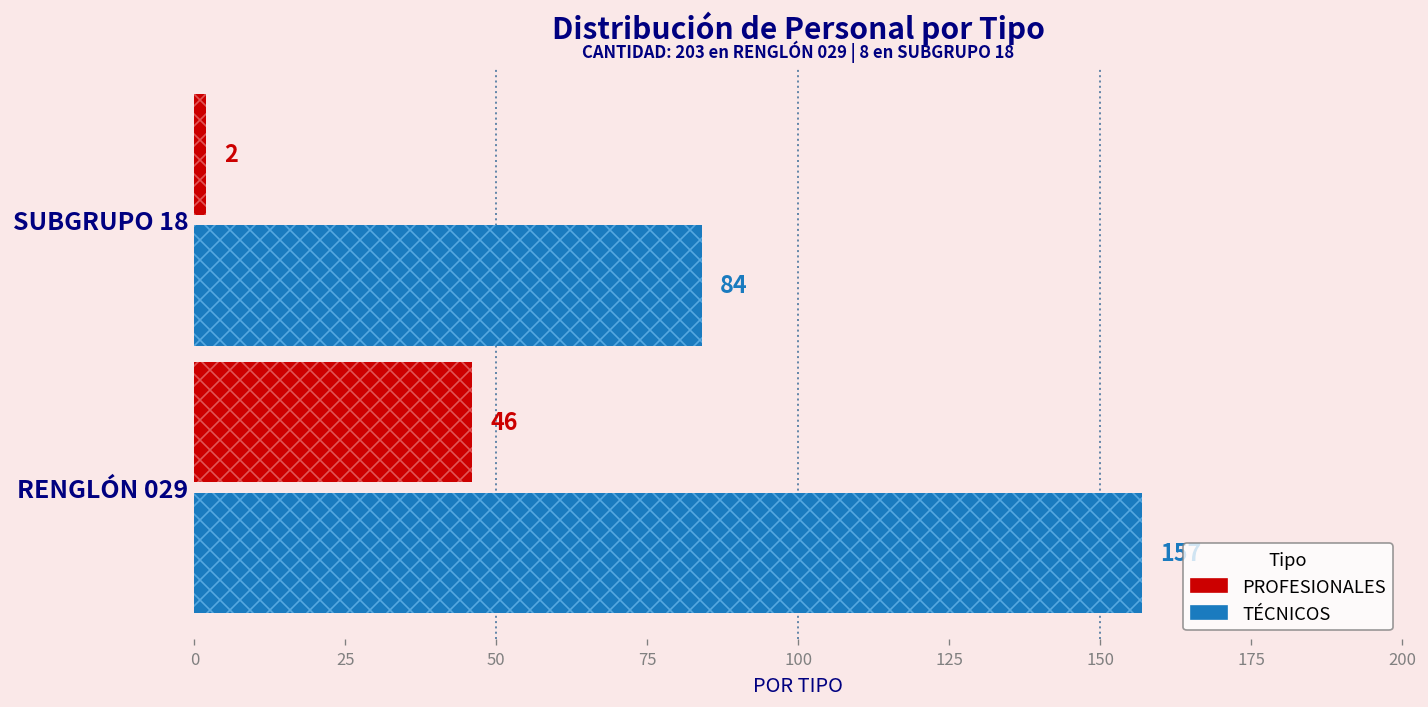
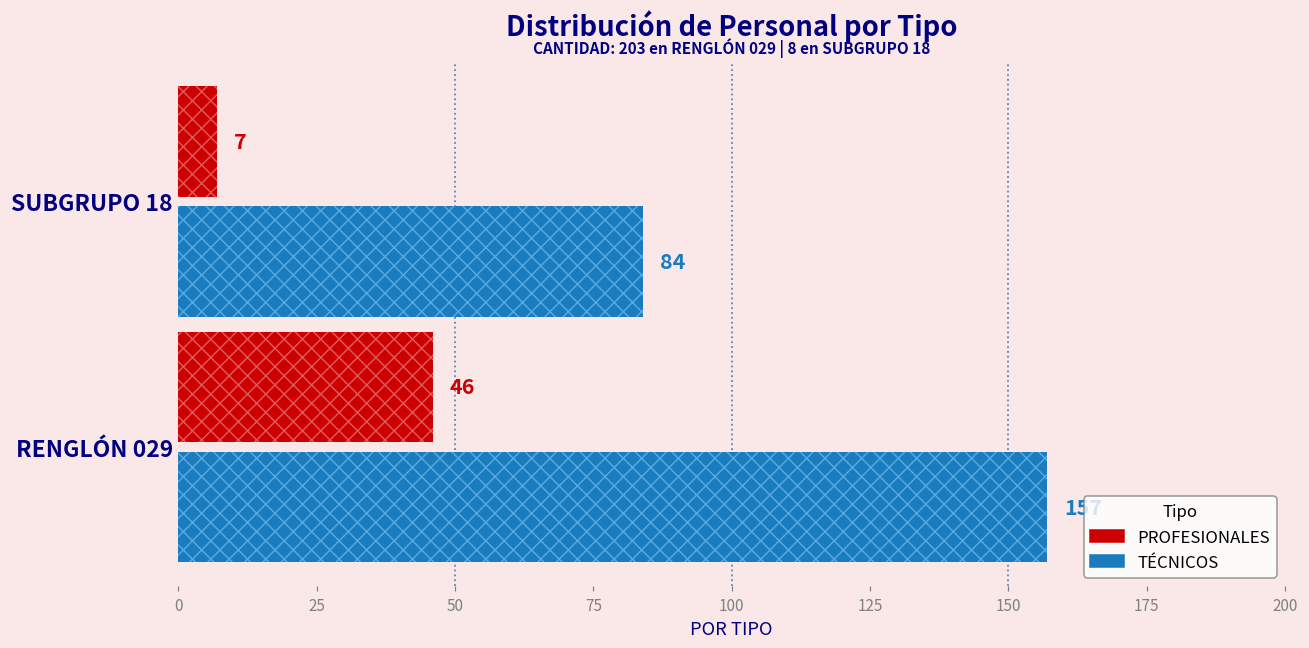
  {
    "PROFESIONALES": {
-     "SUBGRUPO 18": 2,
+     "SUBGRUPO 18": 7,
      "RENGLÓN 029": 46
    },
    "TÉCNICOS": {
      "SUBGRUPO 18": 84
    }
  }
